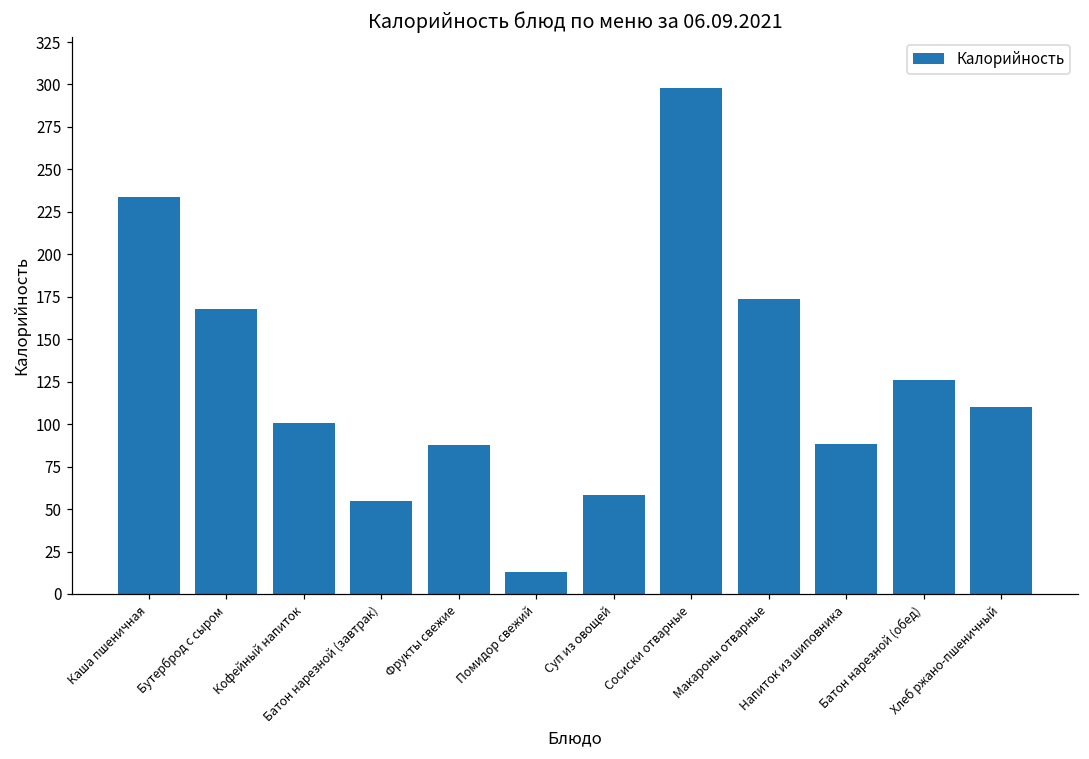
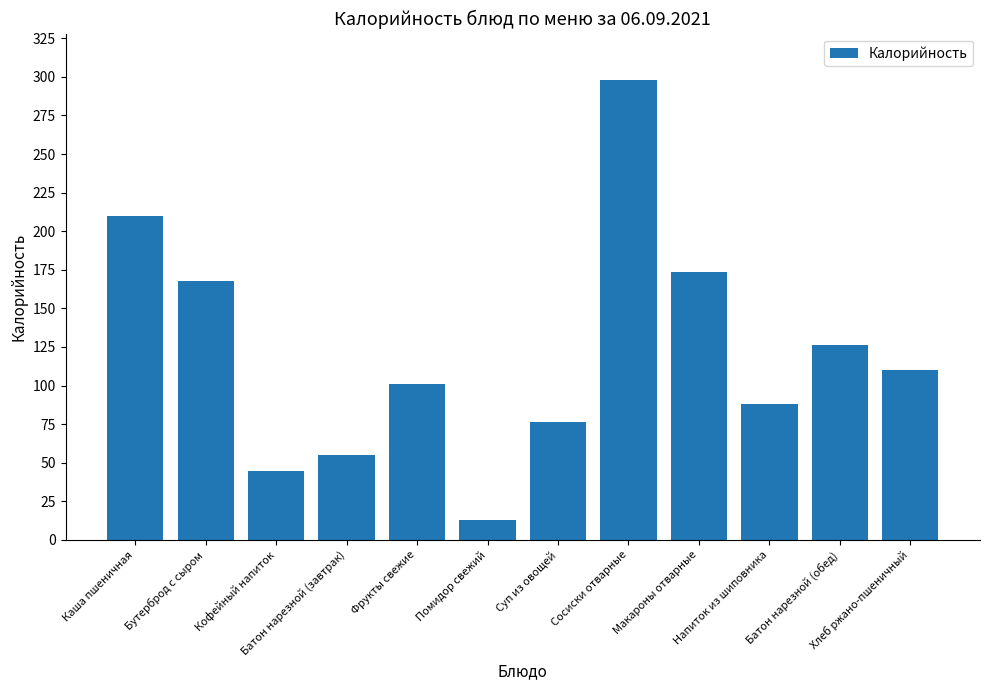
  {
-   "Каша пшеничная": 234,
+   "Каша пшеничная": 210,
    "Бутерброд с сыром": 168,
-   "Кофейный напиток": 101,
+   "Кофейный напиток": 45,
    "Батон нарезной (завтрак)": 55,
-   "Фрукты свежие": 88,
+   "Фрукты свежие": 101,
    "Помидор свежий": 13,
-   "Суп из овощей": 58,
+   "Суп из овощей": 76,
    "Сосиски отварные": 298,
    "Макароны отварные": 174,
    "Напиток из шиповника": 88,
    "Батон нарезной (обед)": 126,
    "Хлеб ржано-пшеничный": 110
  }
